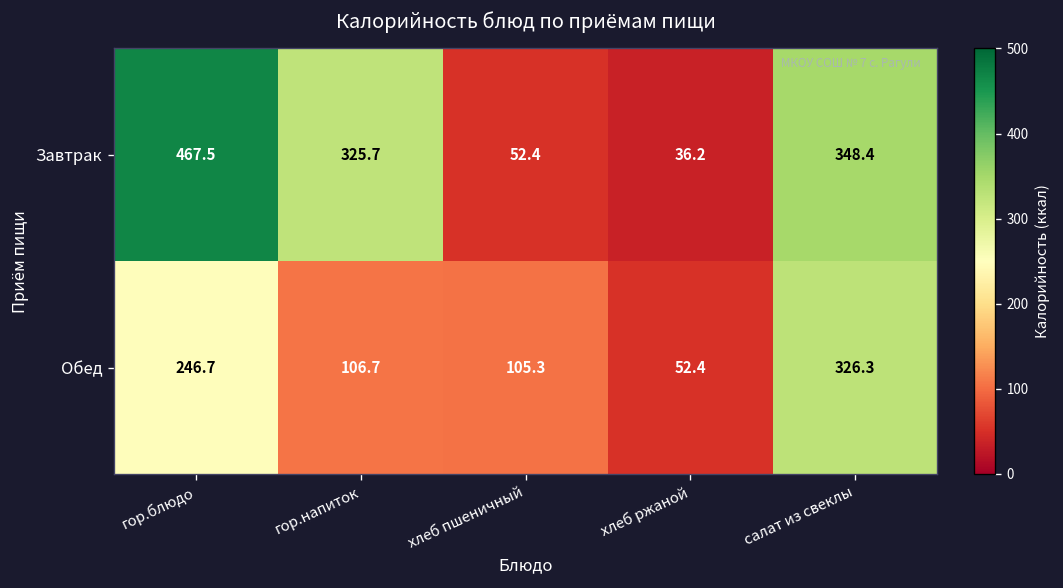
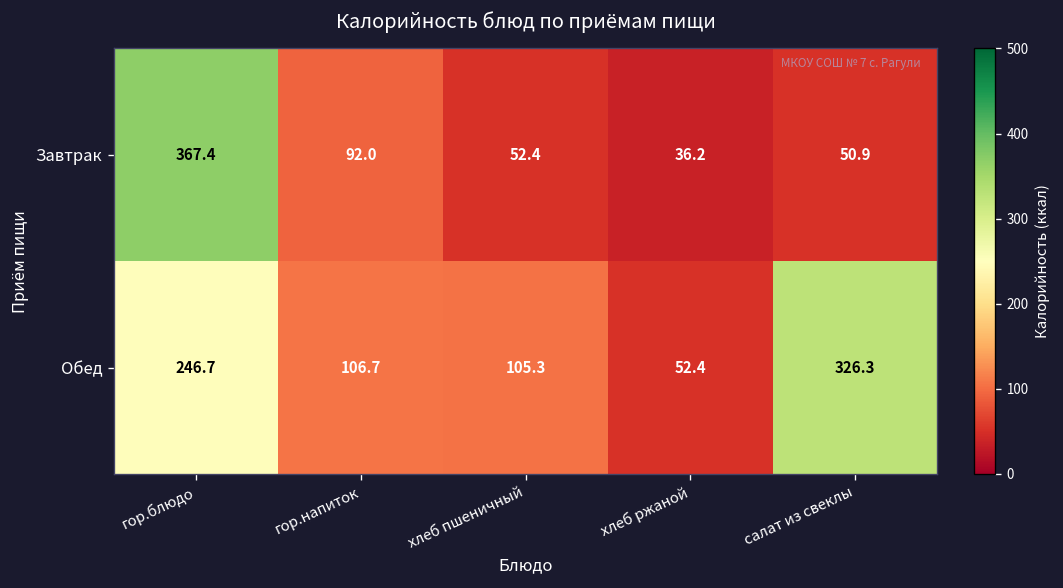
  {
    "Завтрак": {
-     "гор.блюдо": 467.5,
-     "гор.напиток": 325.7,
+     "гор.блюдо": 367.4,
+     "гор.напиток": 92.0,
      "хлеб пшеничный": 52.4,
      "хлеб ржаной": 36.2,
-     "салат из свеклы": 348.4
+     "салат из свеклы": 50.9
    },
    "Обед": {
      "гор.блюдо": 246.7,
      "гор.напиток": 106.7,
      "хлеб пшеничный": 105.3,
      "хлеб ржаной": 52.4,
      "салат из свеклы": 326.3
    }
  }
